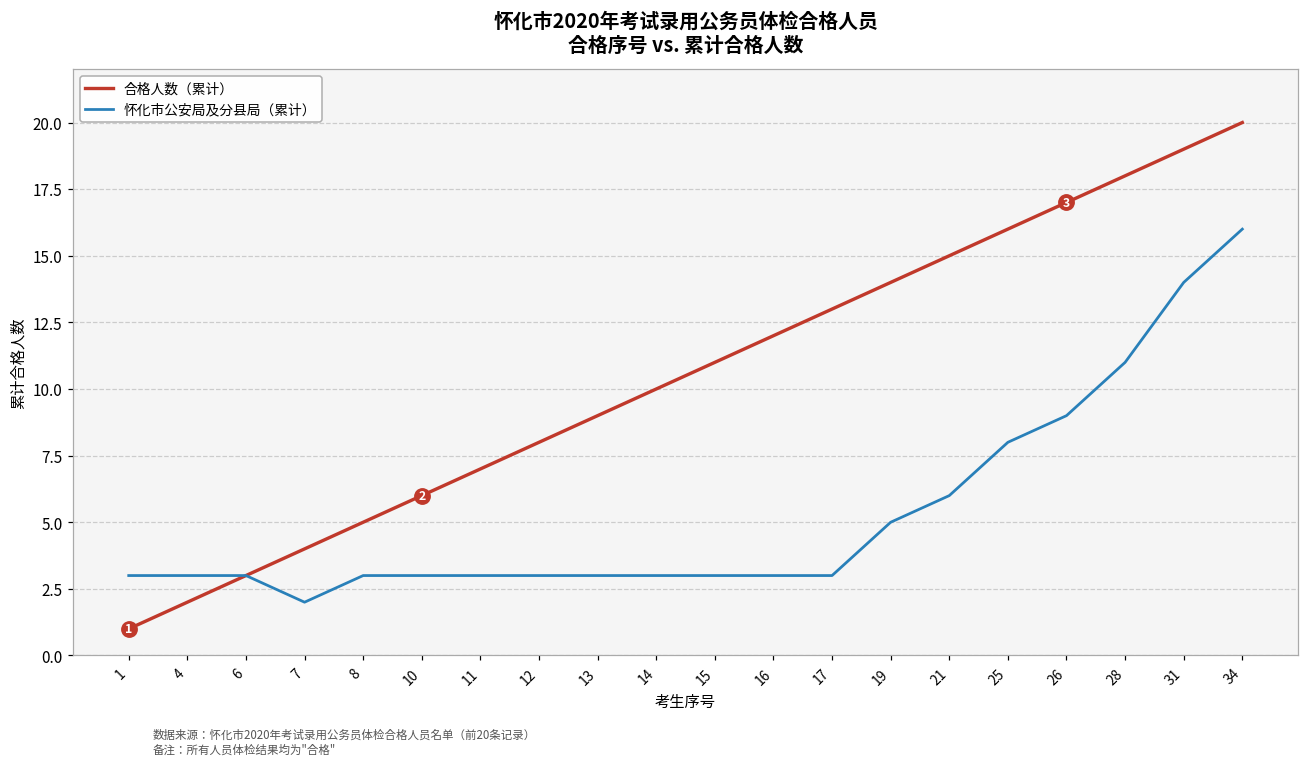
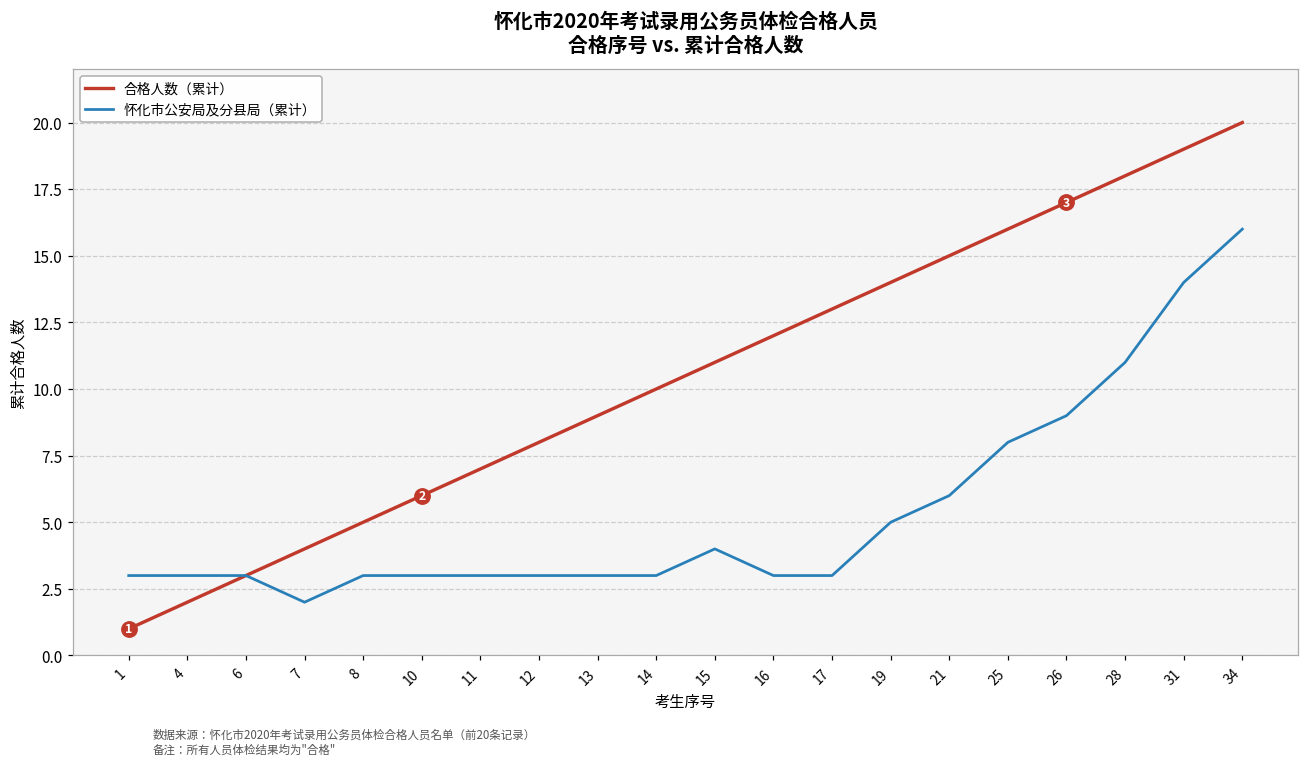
  {
    "怀化市公安局及分县局（累计）": {
      "1": 3,
      "4": 3,
      "7": 2,
      "8": 3,
      "10": 3,
      "11": 3,
      "12": 3,
      "13": 3,
      "14": 3,
-     "15": 3,
+     "15": 4,
      "16": 3,
      "17": 3,
      "19": 5,
      "21": 6,
      "25": 8,
      "26": 9,
      "28": 11,
      "31": 14,
      "34": 16
    }
  }
